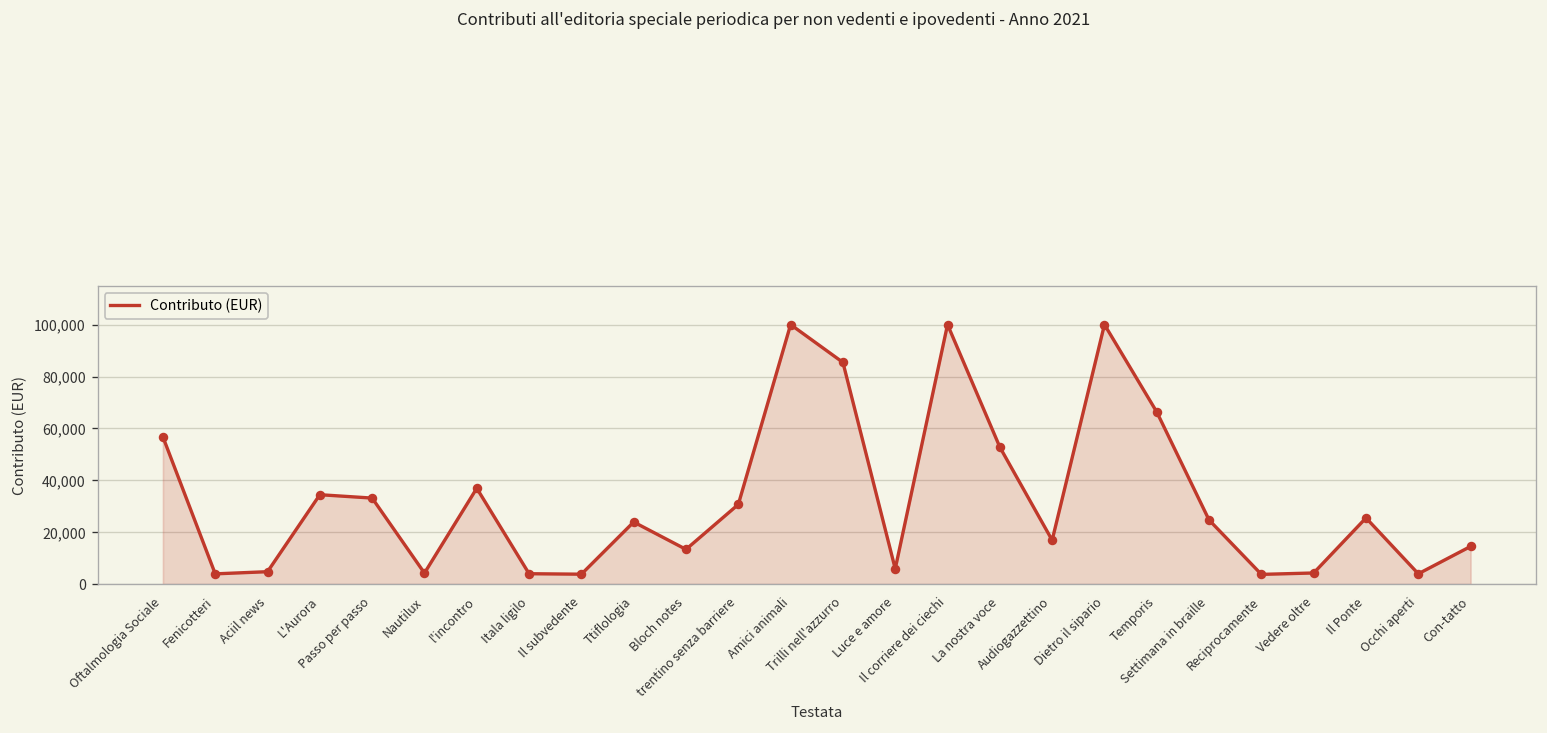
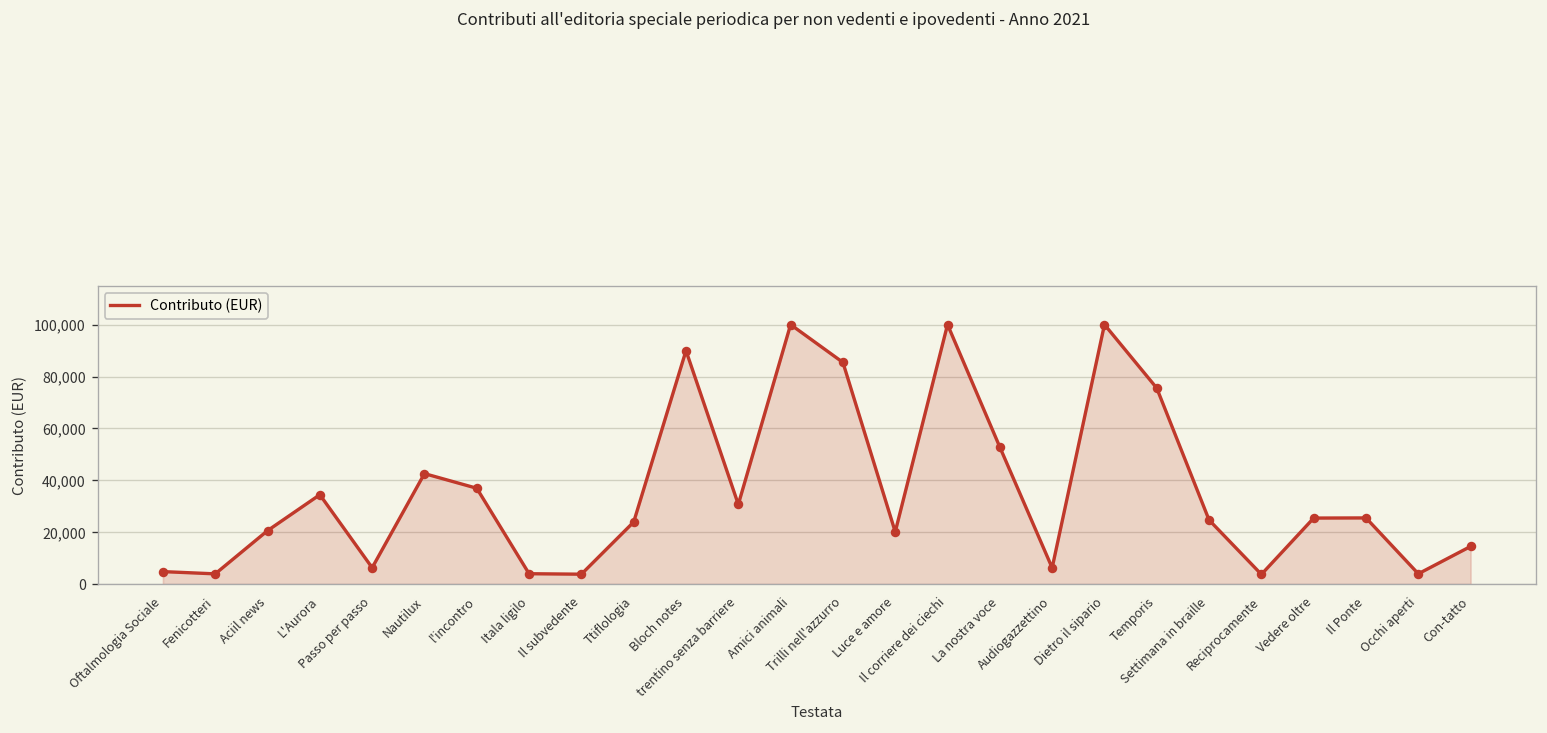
  {
-   "Oftalmologia Sociale": "57,000",
+   "Oftalmologia Sociale": "5,000",
    "Fenicotteri": "4,000",
-   "Aciil news": "5,000",
+   "Aciil news": "21,000",
    "L'Aurora": "34,000",
-   "Passo per passo": "33,000",
-   "Nautilux": "4,000",
+   "Passo per passo": "6,000",
+   "Nautilux": "43,000",
    "l'incontro": "37,000",
    "Itala ligilo": "4,000",
    "Il subvedente": "4,000",
    "Ttiflologia": "24,000",
-   "Bloch notes": "13,000",
+   "Bloch notes": "90,000",
    "trentino senza barriere": "31,000",
    "Amici animali": "100,000",
    "Trilli nell'azzurro": "85,000",
-   "Luce e amore": "6,000",
+   "Luce e amore": "20,000",
    "Il corriere dei ciechi": "100,000",
    "La nostra voce": "53,000",
-   "Audiogazzettino": "17,000",
+   "Audiogazzettino": "6,000",
    "Dietro il sipario": "100,000",
-   "Temporis": "66,000",
+   "Temporis": "76,000",
    "Settimana in braille": "25,000",
    "Reciprocamente": "4,000",
-   "Vedere oltre": "4,000",
+   "Vedere oltre": "25,000",
    "Il Ponte": "26,000",
    "Occhi aperti": "4,000",
    "Con-tatto": "15,000"
  }
